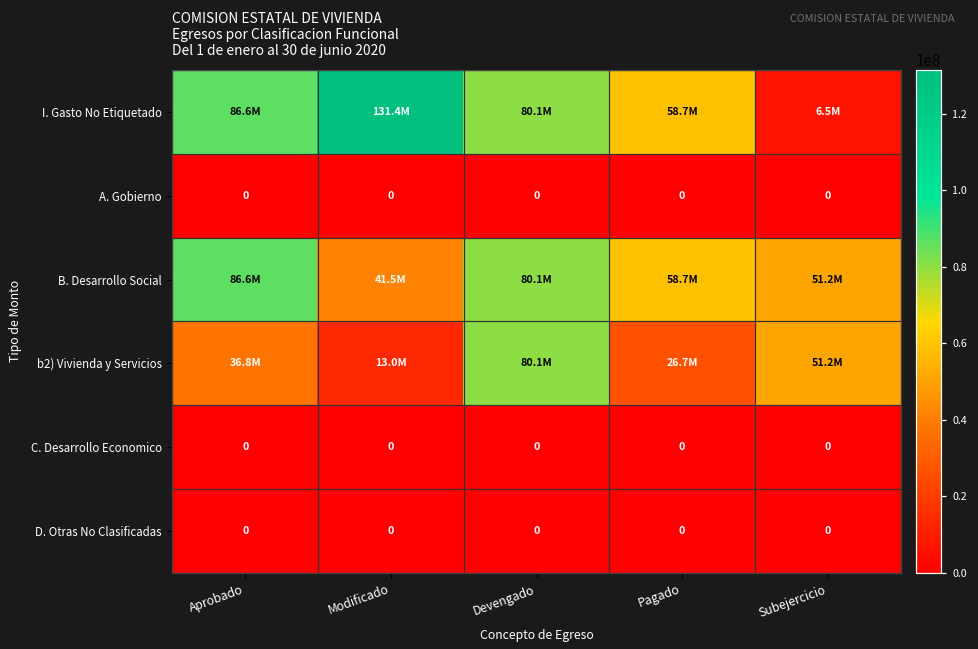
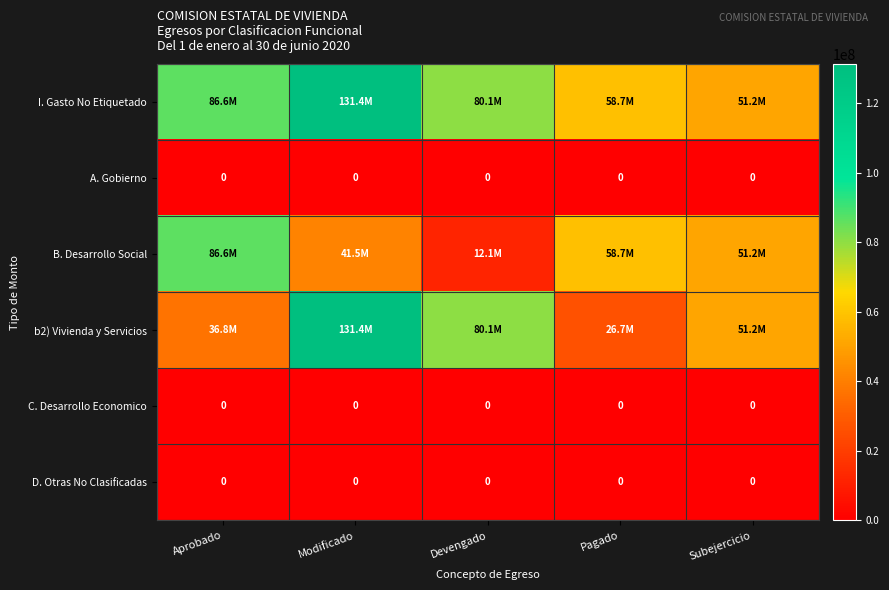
  {
    "I. Gasto No Etiquetado": {
      "Aprobado": "86.6M",
      "Modificado": "131.4M",
      "Devengado": "80.1M",
      "Pagado": "58.7M",
-     "Subejercicio": "6.5M"
+     "Subejercicio": "51.2M"
    },
    "A. Gobierno": {
      "Aprobado": "0",
      "Modificado": "0",
      "Devengado": "0",
      "Pagado": "0",
      "Subejercicio": "0"
    },
    "B. Desarrollo Social": {
      "Aprobado": "86.6M",
      "Modificado": "41.5M",
-     "Devengado": "80.1M",
+     "Devengado": "12.1M",
      "Pagado": "58.7M",
      "Subejercicio": "51.2M"
    },
    "b2) Vivienda y Servicios": {
      "Aprobado": "36.8M",
-     "Modificado": "13.0M",
+     "Modificado": "131.4M",
      "Devengado": "80.1M",
      "Pagado": "26.7M",
      "Subejercicio": "51.2M"
    },
    "C. Desarrollo Economico": {
      "Aprobado": "0",
      "Modificado": "0",
      "Devengado": "0",
      "Pagado": "0",
      "Subejercicio": "0"
    },
    "D. Otras No Clasificadas": {
      "Aprobado": "0",
      "Modificado": "0",
      "Devengado": "0",
      "Pagado": "0",
      "Subejercicio": "0"
    }
  }
